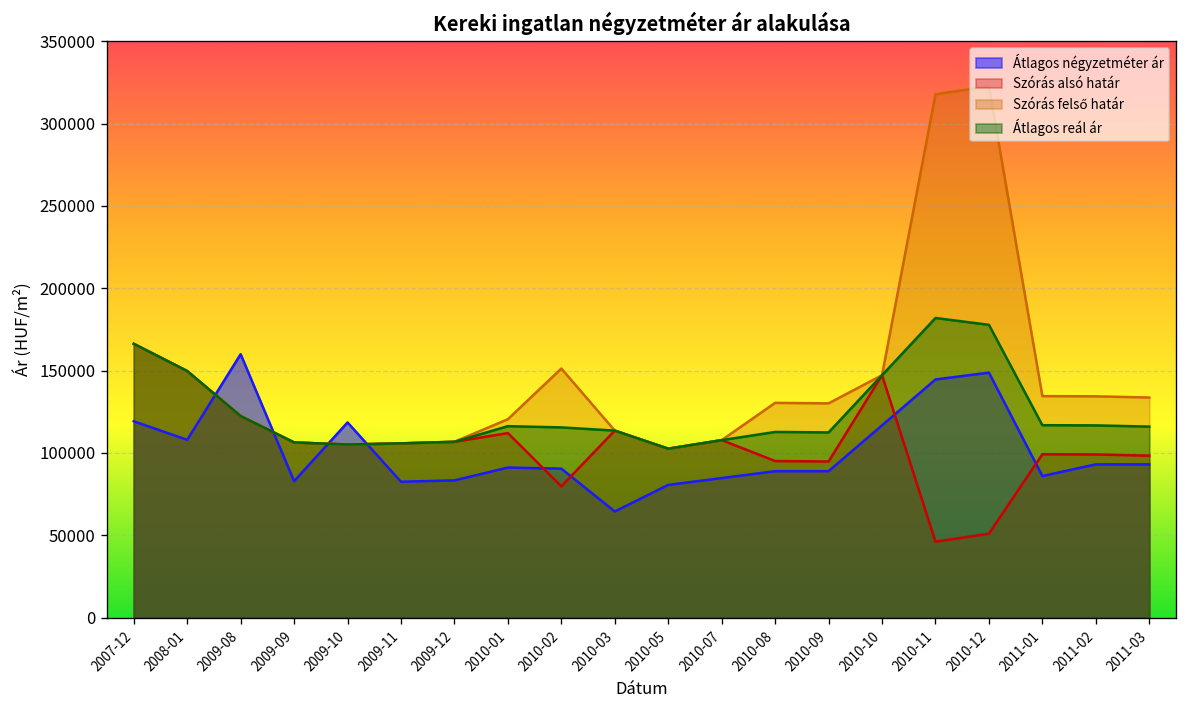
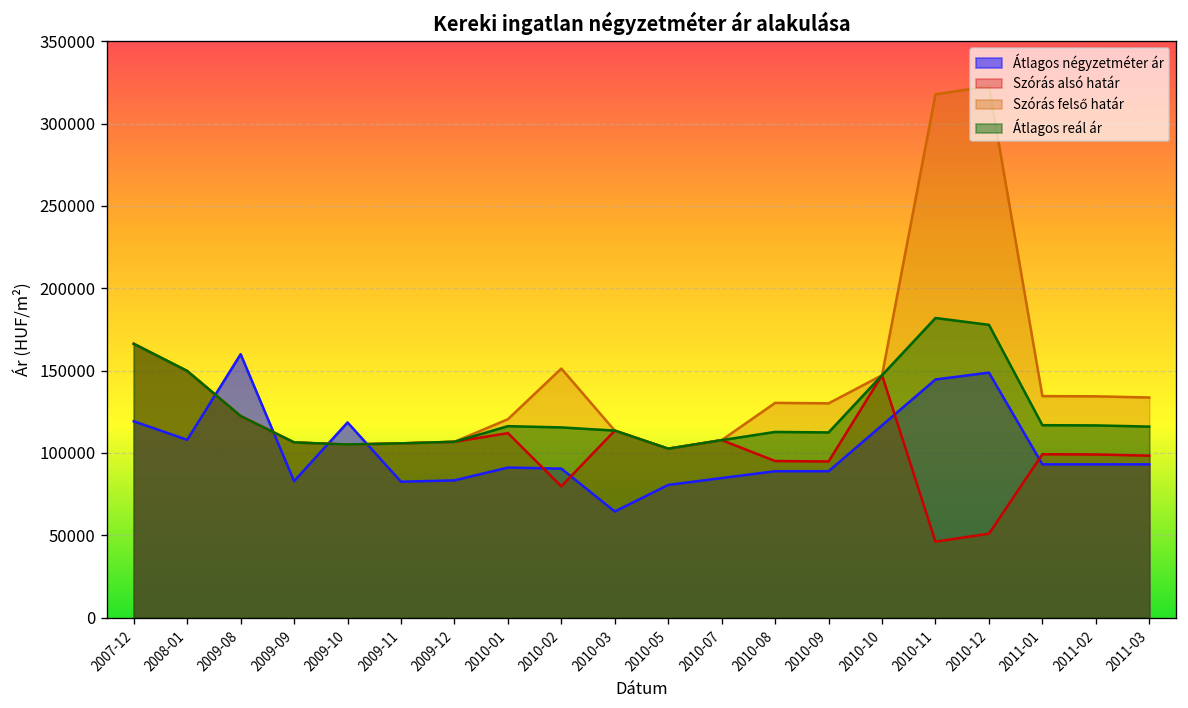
  {
    "Átlagos négyzetméter ár": {
      "2007-12": 119000,
      "2008-01": 108000,
      "2009-08": 160000,
      "2009-09": 83000,
      "2009-10": 119000,
      "2009-11": 83000,
      "2009-12": 83000,
      "2010-01": 91000,
      "2010-02": 90000,
      "2010-03": 64000,
      "2010-05": 81000,
      "2010-07": 85000,
      "2010-08": 89000,
      "2010-09": 89000,
      "2010-10": 117000,
      "2010-11": 145000,
      "2010-12": 149000,
-     "2011-01": 86000,
+     "2011-01": 93000,
      "2011-02": 93000,
      "2011-03": 93000
    },
    "Átlagos reál ár": {
      "2010-01": 116000,
      "2010-02": 116000,
      "2010-08": 113000,
      "2010-09": 112000,
      "2010-11": 182000,
      "2010-12": 178000,
      "2011-01": 117000,
      "2011-02": 117000,
      "2011-03": 116000
    }
  }
